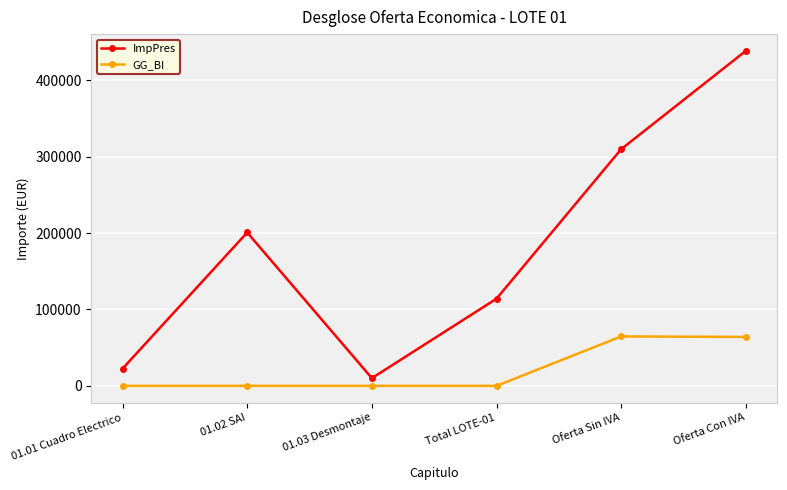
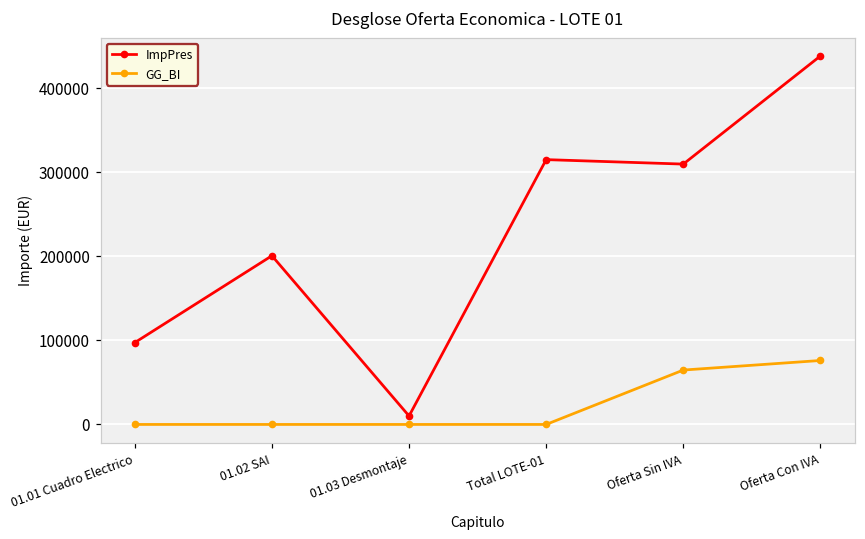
  {
    "ImpPres": {
-     "01.01 Cuadro Electrico": 20000,
+     "01.01 Cuadro Electrico": 100000,
      "01.02 SAI": 200000,
      "01.03 Desmontaje": 10000,
-     "Total LOTE-01": 110000,
+     "Total LOTE-01": 320000,
      "Oferta Sin IVA": 310000,
      "Oferta Con IVA": 440000
    },
    "GG_BI": {
      "01.01 Cuadro Electrico": 0,
      "01.02 SAI": 0,
      "01.03 Desmontaje": 0,
      "Total LOTE-01": 0,
      "Oferta Sin IVA": 60000,
-     "Oferta Con IVA": 60000
+     "Oferta Con IVA": 80000
    }
  }
